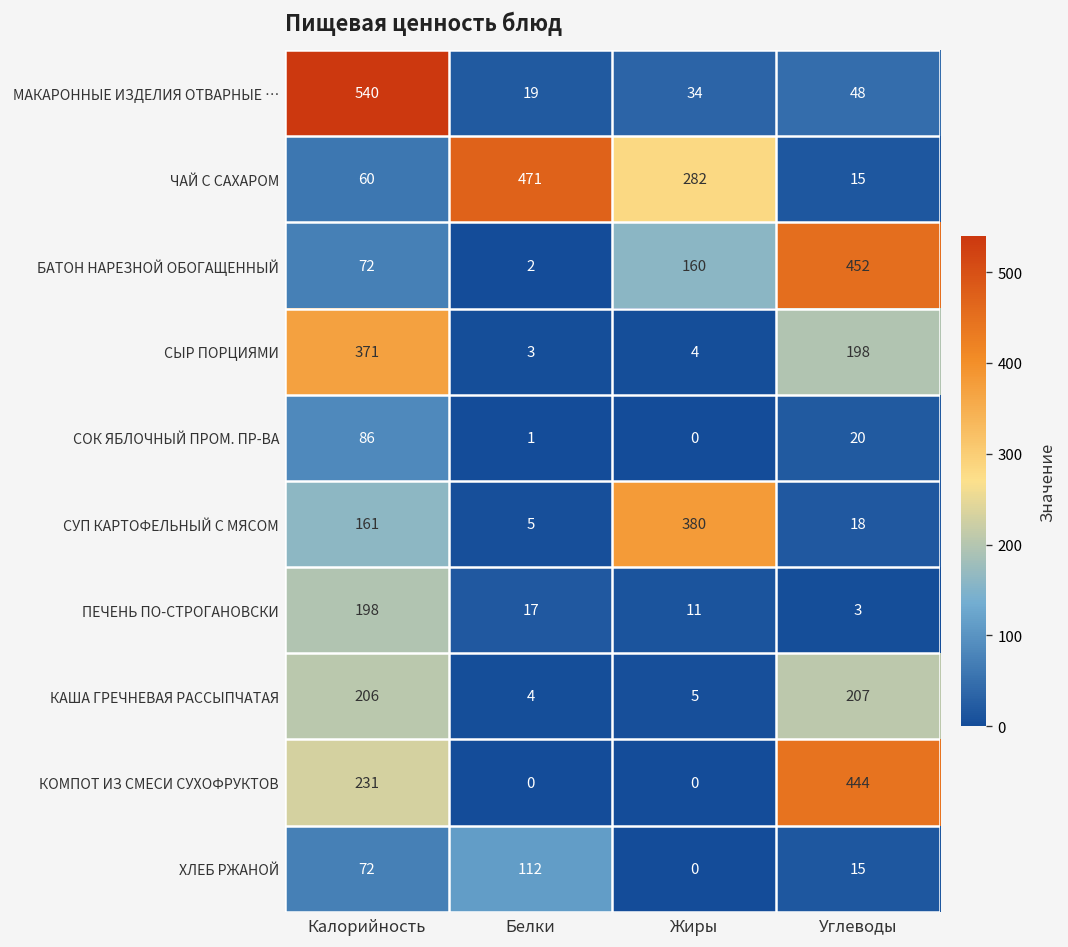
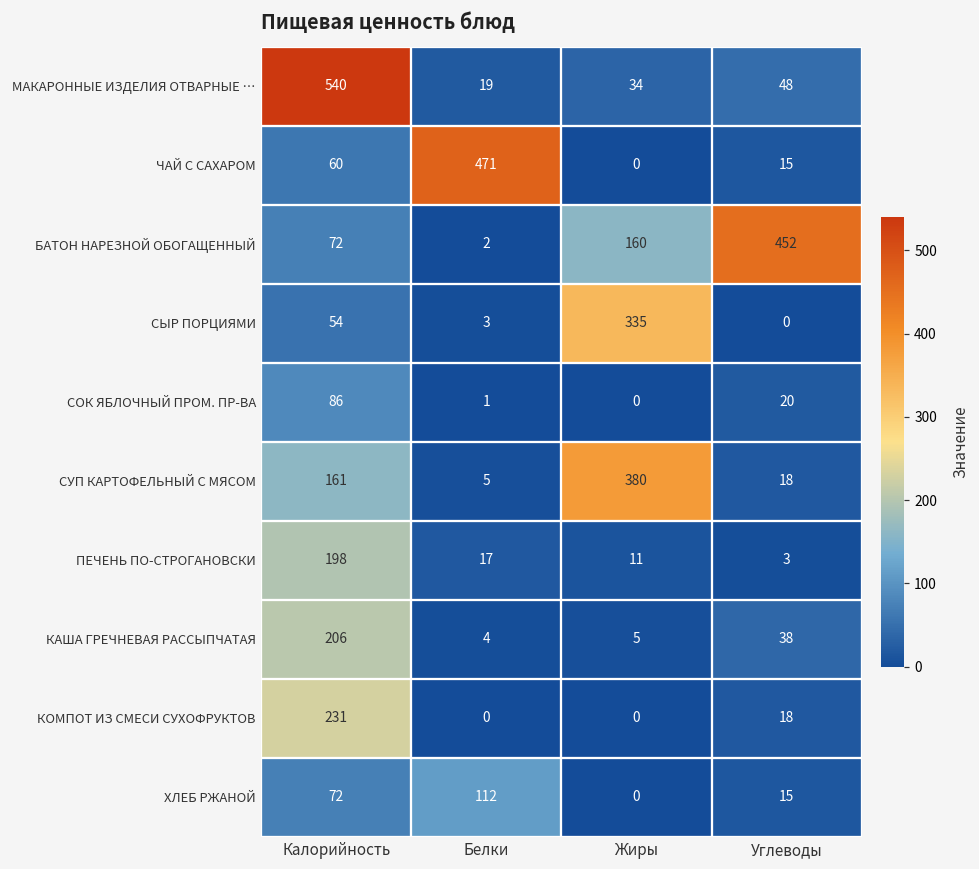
  {
    "МАКАРОННЫЕ ИЗДЕЛИЯ ОТВАРНЫЕ …": {
      "Калорийность": 540,
      "Белки": 19,
      "Жиры": 34,
      "Углеводы": 48
    },
    "ЧАЙ С САХАРОМ": {
      "Калорийность": 60,
      "Белки": 471,
-     "Жиры": 282,
+     "Жиры": 0,
      "Углеводы": 15
    },
    "БАТОН НАРЕЗНОЙ ОБОГАЩЕННЫЙ": {
      "Калорийность": 72,
      "Белки": 2,
      "Жиры": 160,
      "Углеводы": 452
    },
    "СЫР ПОРЦИЯМИ": {
-     "Калорийность": 371,
+     "Калорийность": 54,
      "Белки": 3,
-     "Жиры": 4,
-     "Углеводы": 198
+     "Жиры": 335,
+     "Углеводы": 0
    },
    "СОК ЯБЛОЧНЫЙ ПРОМ. ПР-ВА": {
      "Калорийность": 86,
      "Белки": 1,
      "Жиры": 0,
      "Углеводы": 20
    },
    "СУП КАРТОФЕЛЬНЫЙ С МЯСОМ": {
      "Калорийность": 161,
      "Белки": 5,
      "Жиры": 380,
      "Углеводы": 18
    },
    "ПЕЧЕНЬ ПО-СТРОГАНОВСКИ": {
      "Калорийность": 198,
      "Белки": 17,
      "Жиры": 11,
      "Углеводы": 3
    },
    "КАША ГРЕЧНЕВАЯ РАССЫПЧАТАЯ": {
      "Калорийность": 206,
      "Белки": 4,
      "Жиры": 5,
-     "Углеводы": 207
+     "Углеводы": 38
    },
    "КОМПОТ ИЗ СМЕСИ СУХОФРУКТОВ": {
      "Калорийность": 231,
      "Белки": 0,
      "Жиры": 0,
-     "Углеводы": 444
+     "Углеводы": 18
    },
    "ХЛЕБ РЖАНОЙ": {
      "Калорийность": 72,
      "Белки": 112,
      "Жиры": 0,
      "Углеводы": 15
    }
  }
